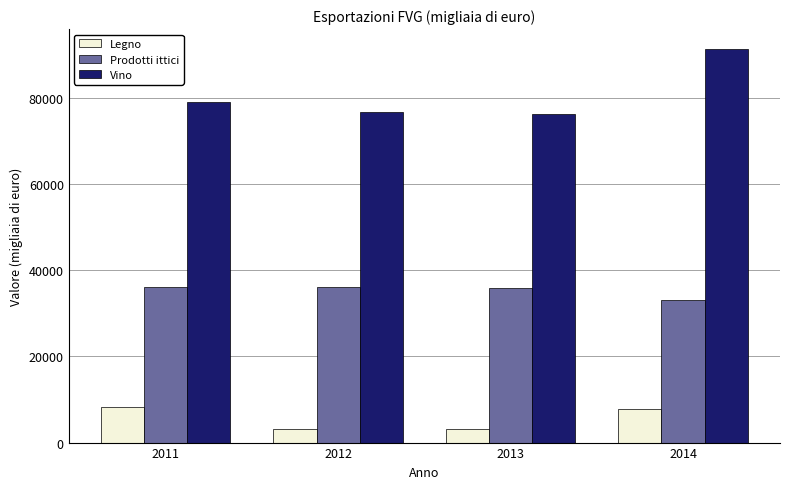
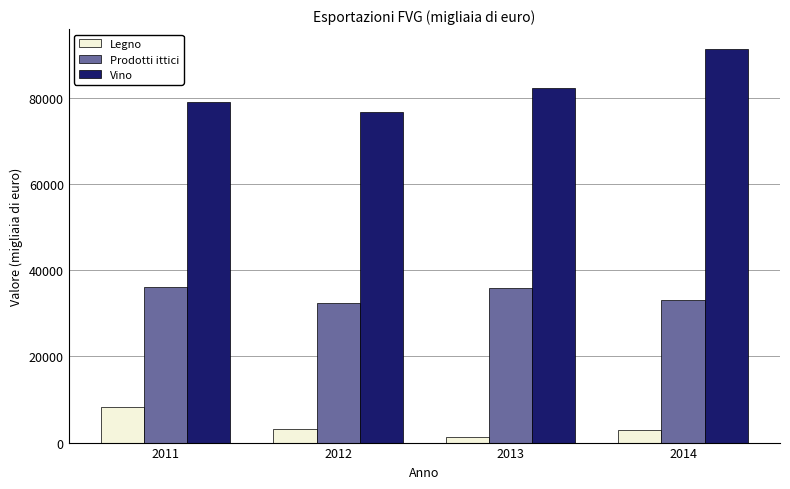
  {
    "Legno": {
      "2011": 8000,
      "2012": 3000,
-     "2013": 3000,
-     "2014": 8000
+     "2013": 1000,
+     "2014": 3000
    },
    "Prodotti ittici": {
      "2011": 36000,
-     "2012": 36000,
+     "2012": 32000,
      "2013": 36000,
      "2014": 33000
    },
    "Vino": {
      "2011": 79000,
      "2012": 77000,
-     "2013": 76000,
+     "2013": 82000,
      "2014": 91000
    }
  }
